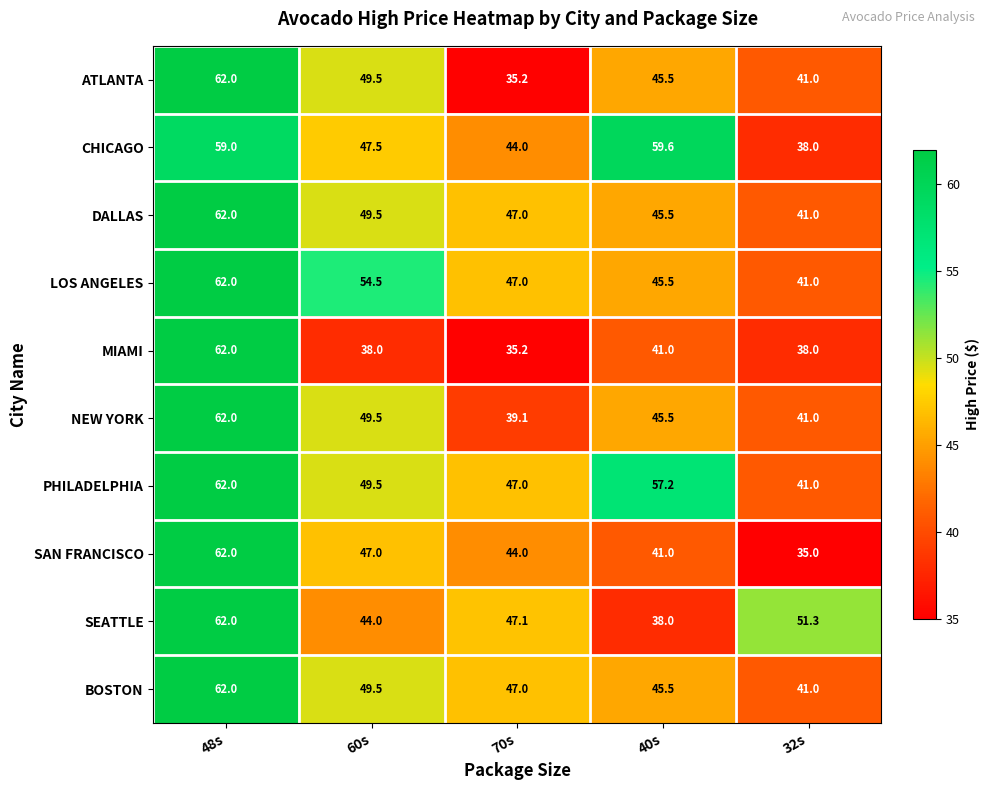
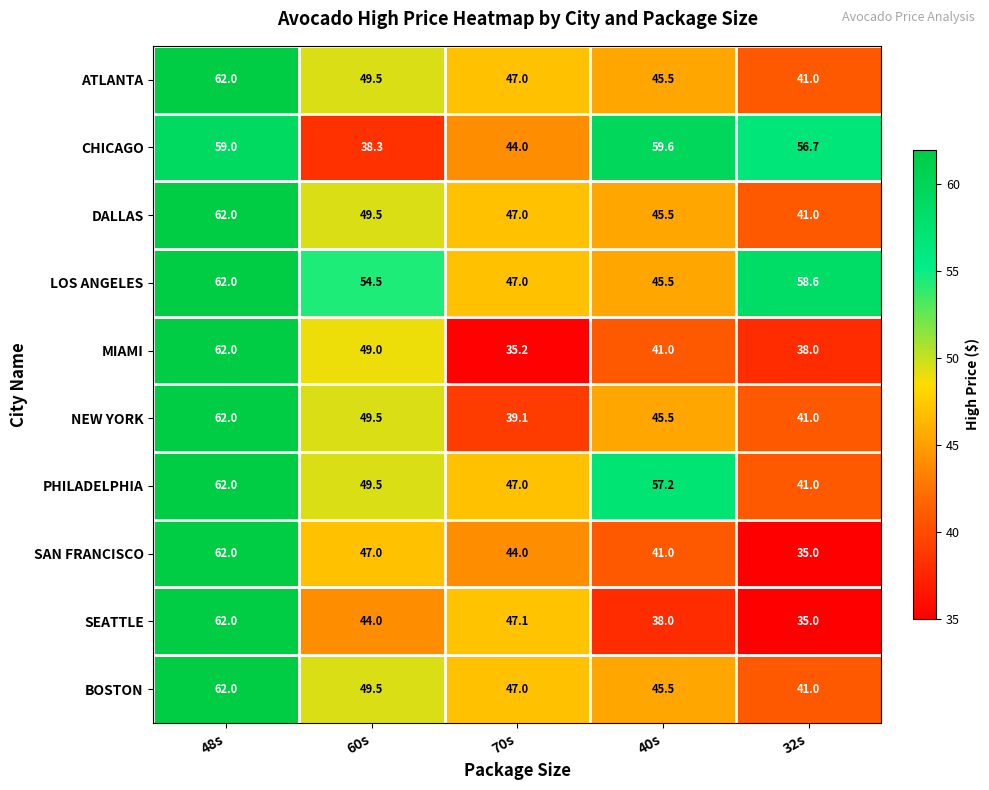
  {
    "ATLANTA": {
      "48s": 62.0,
      "60s": 49.5,
-     "70s": 35.2,
+     "70s": 47.0,
      "40s": 45.5,
      "32s": 41.0
    },
    "CHICAGO": {
      "48s": 59.0,
-     "60s": 47.5,
+     "60s": 38.3,
      "70s": 44.0,
      "40s": 59.6,
-     "32s": 38.0
+     "32s": 56.7
    },
    "DALLAS": {
      "48s": 62.0,
      "60s": 49.5,
      "70s": 47.0,
      "40s": 45.5,
      "32s": 41.0
    },
    "LOS ANGELES": {
      "48s": 62.0,
      "60s": 54.5,
      "70s": 47.0,
      "40s": 45.5,
-     "32s": 41.0
+     "32s": 58.6
    },
    "MIAMI": {
      "48s": 62.0,
-     "60s": 38.0,
+     "60s": 49.0,
      "70s": 35.2,
      "40s": 41.0,
      "32s": 38.0
    },
    "NEW YORK": {
      "48s": 62.0,
      "60s": 49.5,
      "70s": 39.1,
      "40s": 45.5,
      "32s": 41.0
    },
    "PHILADELPHIA": {
      "48s": 62.0,
      "60s": 49.5,
      "70s": 47.0,
      "40s": 57.2,
      "32s": 41.0
    },
    "SAN FRANCISCO": {
      "48s": 62.0,
      "60s": 47.0,
      "70s": 44.0,
      "40s": 41.0,
      "32s": 35.0
    },
    "SEATTLE": {
      "48s": 62.0,
      "60s": 44.0,
      "70s": 47.1,
      "40s": 38.0,
-     "32s": 51.3
+     "32s": 35.0
    },
    "BOSTON": {
      "48s": 62.0,
      "60s": 49.5,
      "70s": 47.0,
      "40s": 45.5,
      "32s": 41.0
    }
  }
